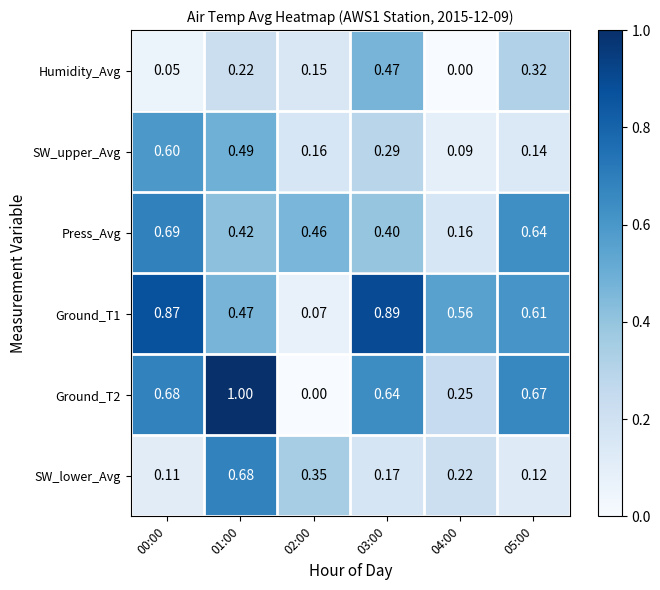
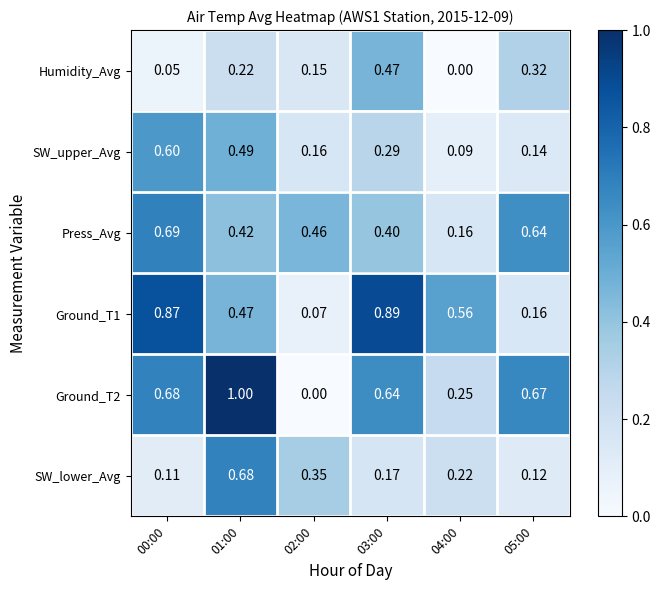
  {
    "Humidity_Avg": {
      "00:00": 0.05,
      "01:00": 0.22,
      "02:00": 0.15,
      "03:00": 0.47,
      "04:00": 0.00,
      "05:00": 0.32
    },
    "SW_upper_Avg": {
      "00:00": 0.60,
      "01:00": 0.49,
      "02:00": 0.16,
      "03:00": 0.29,
      "04:00": 0.09,
      "05:00": 0.14
    },
    "Press_Avg": {
      "00:00": 0.69,
      "01:00": 0.42,
      "02:00": 0.46,
      "03:00": 0.40,
      "04:00": 0.16,
      "05:00": 0.64
    },
    "Ground_T1": {
      "00:00": 0.87,
      "01:00": 0.47,
      "02:00": 0.07,
      "03:00": 0.89,
      "04:00": 0.56,
-     "05:00": 0.61
+     "05:00": 0.16
    },
    "Ground_T2": {
      "00:00": 0.68,
      "01:00": 1.00,
      "02:00": 0.00,
      "03:00": 0.64,
      "04:00": 0.25,
      "05:00": 0.67
    },
    "SW_lower_Avg": {
      "00:00": 0.11,
      "01:00": 0.68,
      "02:00": 0.35,
      "03:00": 0.17,
      "04:00": 0.22,
      "05:00": 0.12
    }
  }
